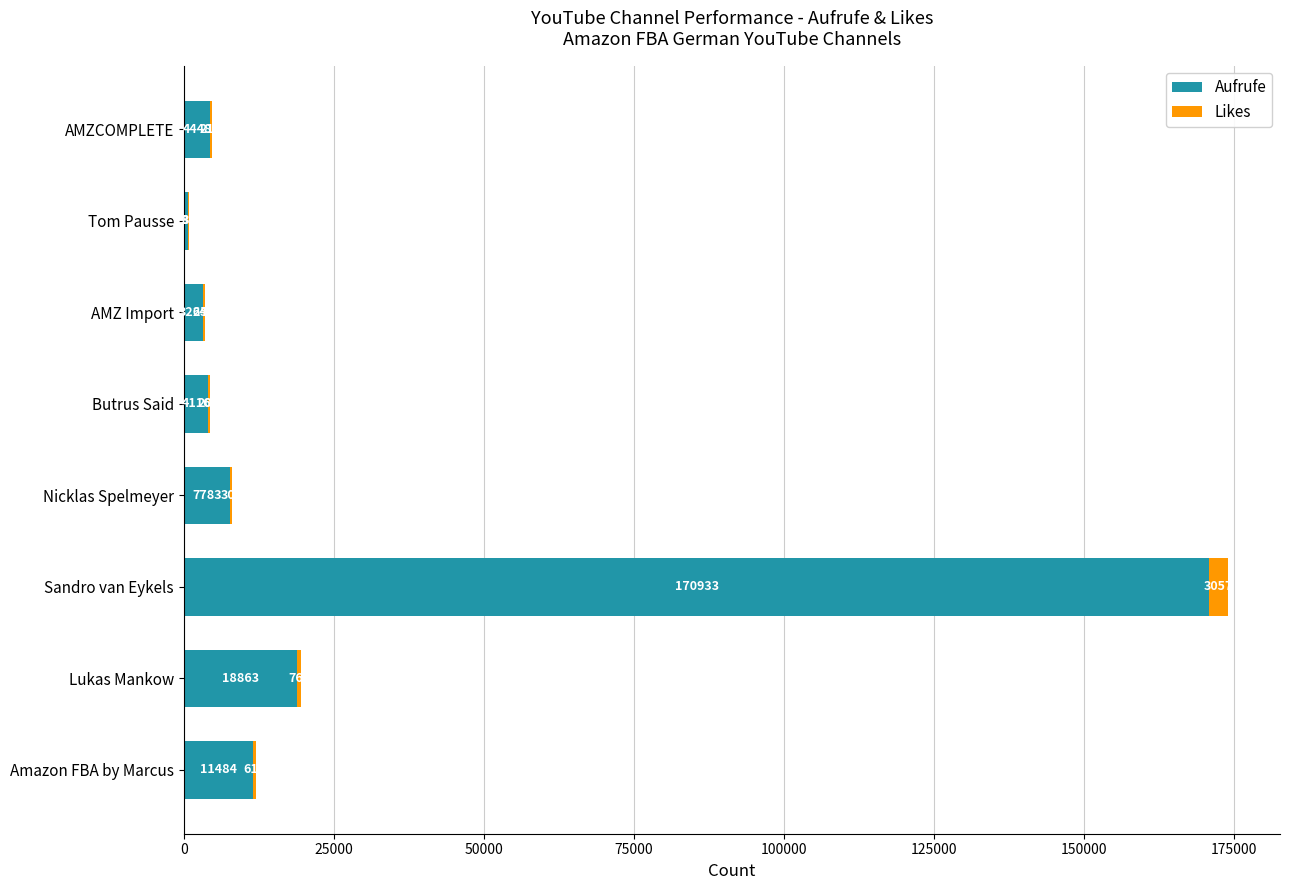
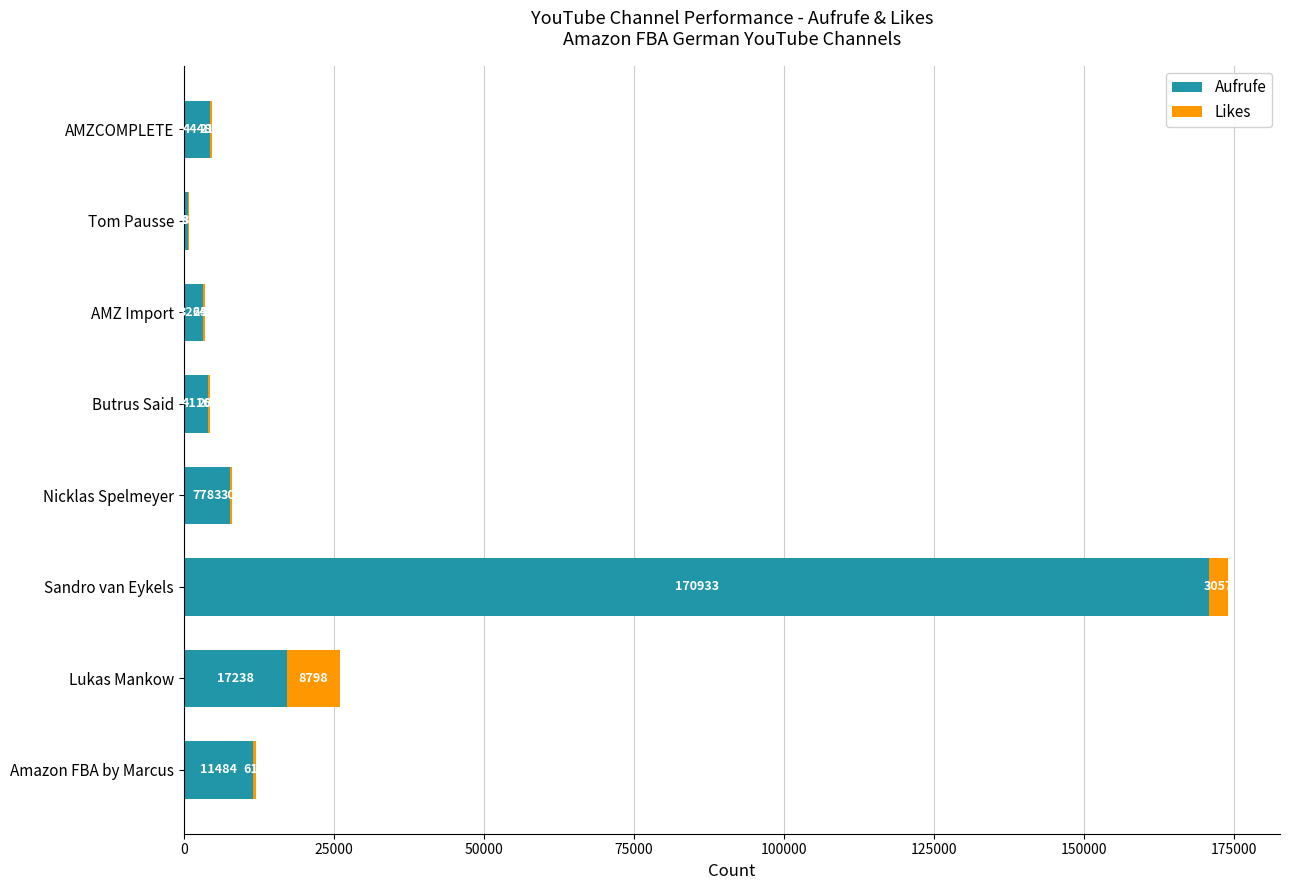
  {
    "Aufrufe": {
      "AMZCOMPLETE": 4448,
      "AMZ Import": 3265,
      "Butrus Said": 4116,
      "Nicklas Spelmeyer": 7783,
      "Sandro van Eykels": 170933,
-     "Lukas Mankow": 18863,
+     "Lukas Mankow": 17238,
      "Amazon FBA by Marcus": 11484
    },
    "Likes": {
      "Sandro van Eykels": 3057,
-     "Lukas Mankow": 764,
+     "Lukas Mankow": 8798,
      "Amazon FBA by Marcus": 616
    }
  }
